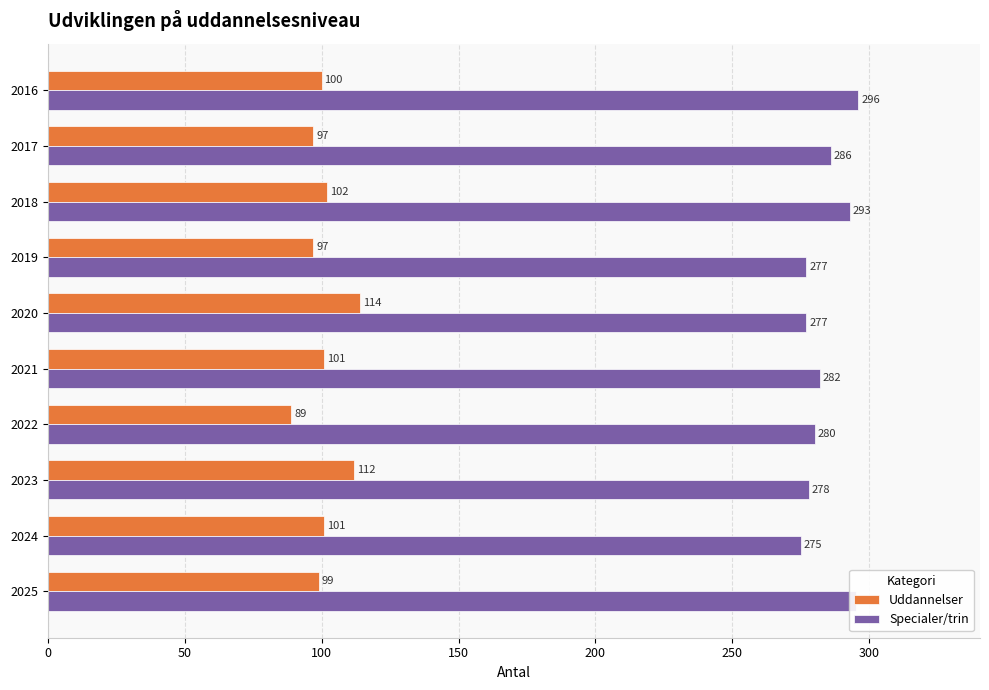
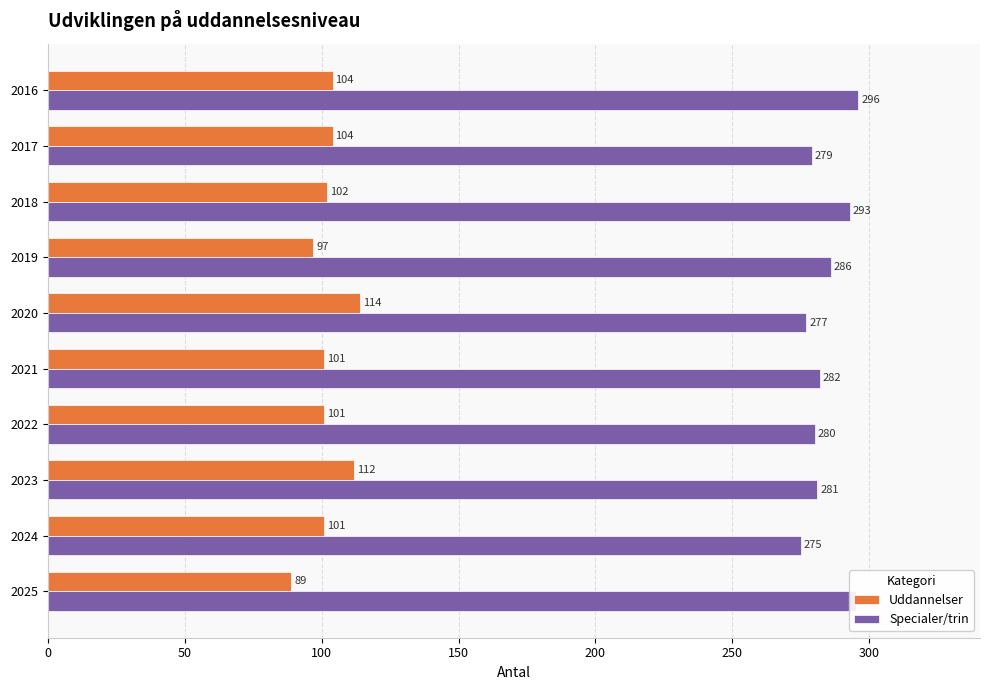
  {
    "Uddannelser": {
-     "2016": 100,
-     "2017": 97,
+     "2016": 104,
+     "2017": 104,
      "2018": 102,
      "2019": 97,
      "2020": 114,
      "2021": 101,
-     "2022": 89,
+     "2022": 101,
      "2023": 112,
      "2024": 101,
-     "2025": 99
+     "2025": 89
    },
    "Specialer/trin": {
      "2016": 296,
-     "2017": 286,
+     "2017": 279,
      "2018": 293,
-     "2019": 277,
+     "2019": 286,
      "2020": 277,
      "2021": 282,
      "2022": 280,
-     "2023": 278,
+     "2023": 281,
      "2024": 275
    }
  }
